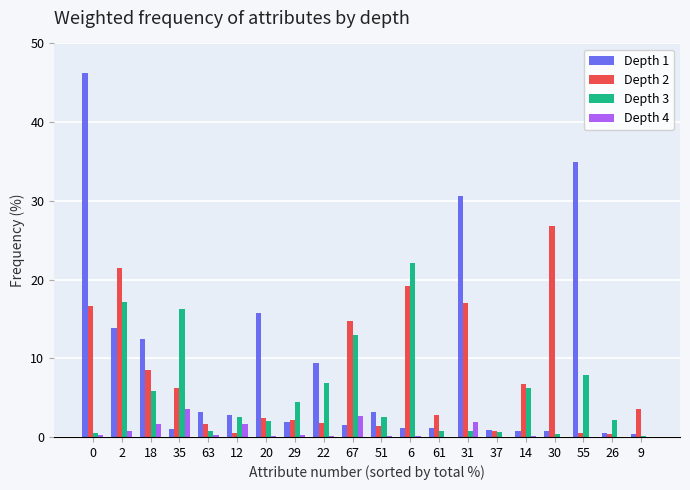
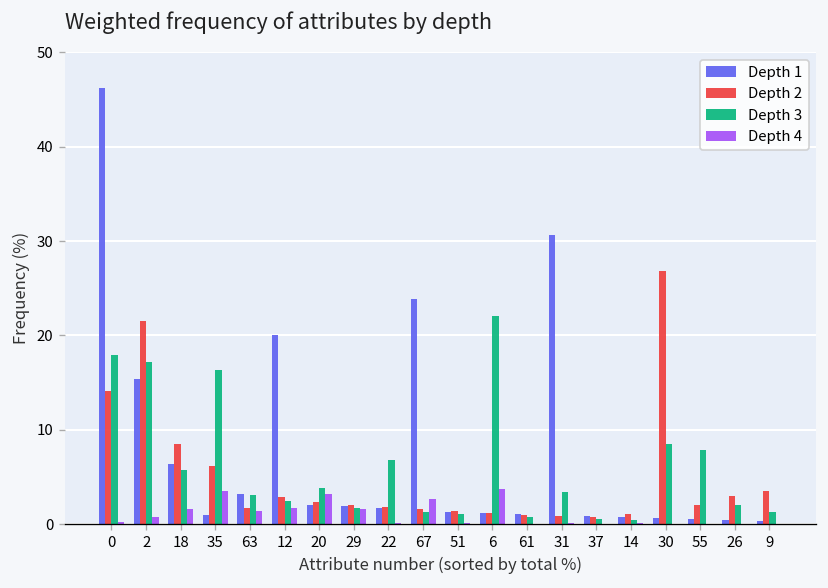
  {
    "Depth 1": {
      "0": 46,
-     "2": 14,
-     "18": 13,
+     "2": 15,
+     "18": 6,
      "35": 1,
      "63": 3,
-     "12": 3,
-     "20": 16,
+     "12": 20,
+     "20": 2,
      "29": 2,
-     "22": 9,
-     "67": 2,
-     "51": 3,
+     "22": 2,
+     "67": 24,
+     "51": 1,
      "6": 1,
      "61": 1,
      "31": 31,
      "37": 1,
      "14": 1,
      "30": 1,
-     "55": 35,
+     "55": 1,
      "26": 1,
      "9": 0
    },
    "Depth 2": {
-     "0": 17,
+     "0": 14,
      "2": 22,
      "18": 9,
      "35": 6,
      "63": 2,
-     "12": 1,
+     "12": 3,
      "20": 2,
      "29": 2,
      "22": 2,
-     "67": 15,
+     "67": 2,
      "51": 1,
-     "6": 19,
-     "61": 3,
-     "31": 17,
+     "6": 1,
+     "61": 1,
+     "31": 1,
      "37": 1,
-     "14": 7,
+     "14": 1,
      "30": 27,
-     "55": 1,
-     "26": 0,
+     "55": 2,
+     "26": 3,
      "9": 4
    },
    "Depth 3": {
-     "0": 1,
+     "0": 18,
      "2": 17,
      "18": 6,
      "35": 16,
-     "63": 1,
+     "63": 3,
      "12": 3,
-     "20": 2,
-     "29": 4,
+     "20": 4,
+     "29": 2,
      "22": 7,
-     "67": 13,
-     "51": 3,
+     "67": 1,
+     "51": 1,
      "6": 22,
      "61": 1,
-     "31": 1,
+     "31": 3,
      "37": 1,
-     "14": 6,
-     "30": 0,
+     "14": 1,
+     "30": 9,
      "55": 8,
      "26": 2,
-     "9": 0
+     "9": 1
    },
    "Depth 4": {
      "2": 1,
      "18": 2,
      "35": 4,
-     "63": 0,
+     "63": 1,
      "12": 2,
-     "20": 0,
-     "29": 0,
+     "20": 3,
+     "29": 2,
      "67": 3,
-     "6": 0,
+     "6": 4,
      "61": 0,
-     "31": 2,
+     "31": 0,
      "37": 0,
      "30": 0,
      "55": 0,
      "26": 0,
      "9": 0
    }
  }
